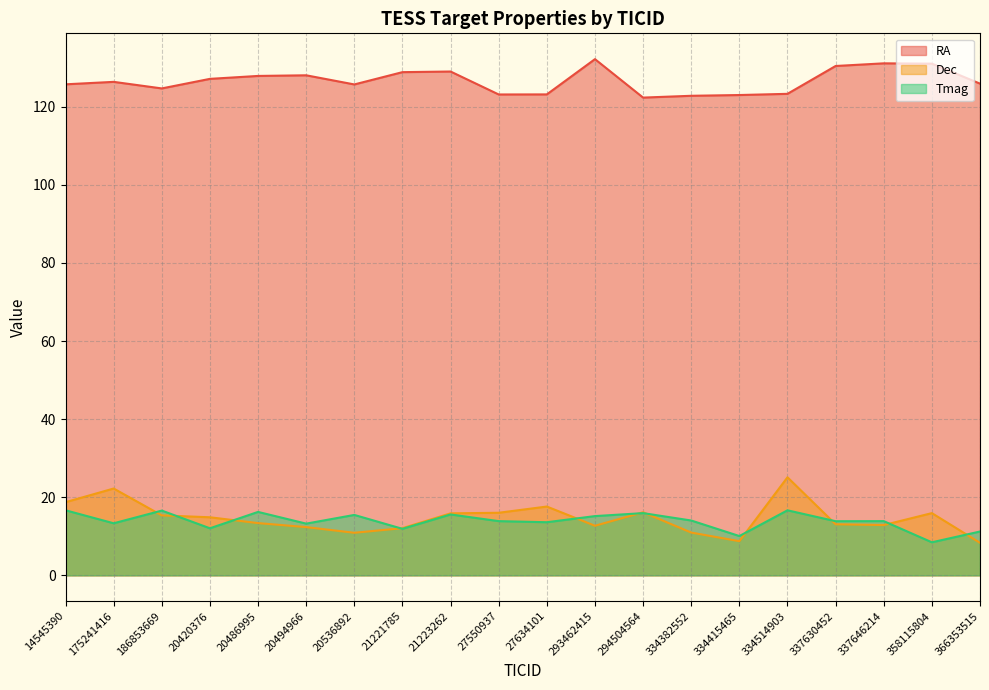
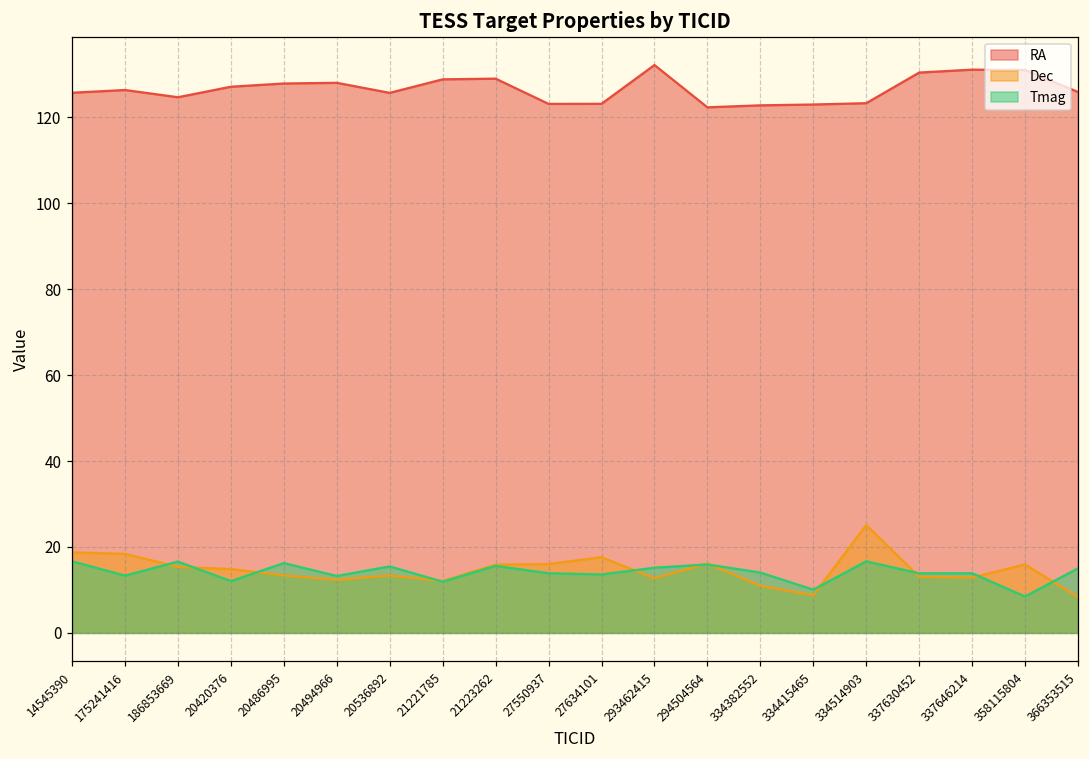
  {
    "RA": {
      "14545390": 126,
      "175241416": 126,
      "186853669": 125,
      "20420376": 127,
      "20486995": 128,
      "20494966": 128,
      "20536892": 126,
      "21221785": 129,
      "21223262": 129,
      "27550937": 123,
      "27634101": 123,
      "293462415": 132,
      "294504564": 122,
      "334382552": 123,
      "334415465": 123,
      "334514903": 123,
      "337630452": 130,
      "337646214": 131,
      "366353515": 126
    },
    "Dec": {
      "14545390": 19,
-     "175241416": 22,
+     "175241416": 18,
      "186853669": 15,
      "20420376": 15,
      "20486995": 13,
      "20494966": 12,
-     "20536892": 11,
+     "20536892": 13,
      "27550937": 16,
      "27634101": 18,
      "293462415": 13,
      "334382552": 11,
      "334415465": 9,
      "334514903": 25,
      "337630452": 13,
      "337646214": 13,
      "358115804": 16,
      "366353515": 8
    },
    "Tmag": {
      "14545390": 17,
      "175241416": 13,
      "186853669": 17,
      "20420376": 12,
      "20486995": 16,
      "20494966": 13,
      "20536892": 15,
      "27550937": 14,
      "27634101": 14,
      "293462415": 15,
      "334382552": 14,
      "334415465": 10,
      "334514903": 17,
      "337630452": 14,
      "337646214": 14,
      "358115804": 8,
-     "366353515": 11
+     "366353515": 15
    }
  }
